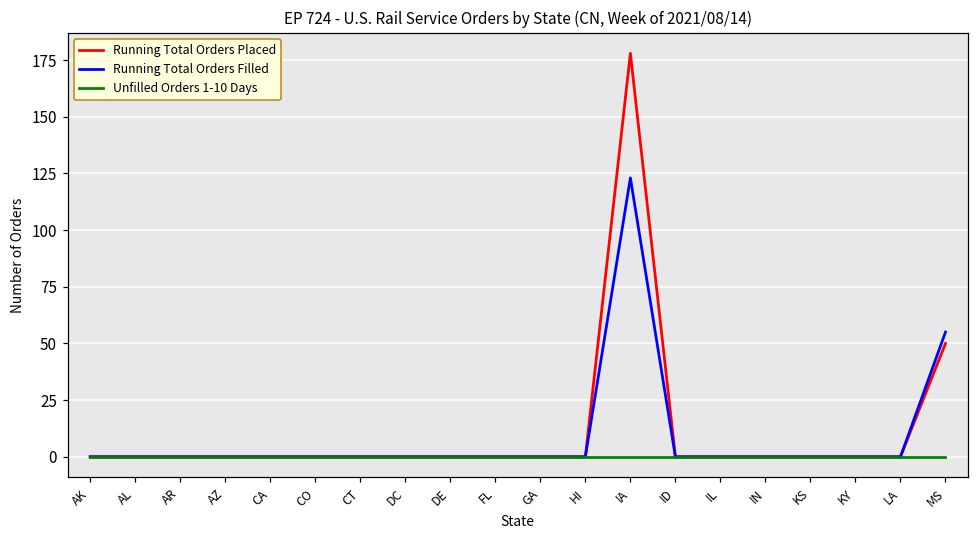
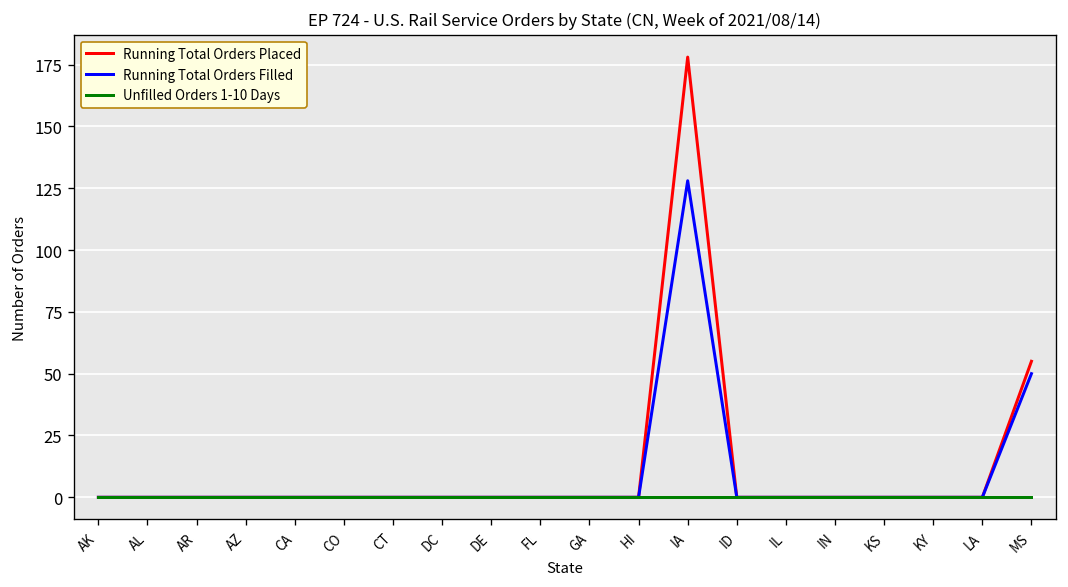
  {
    "Running Total Orders Placed": {
      "IA": 178,
-     "MS": 50
+     "MS": 55
    },
    "Running Total Orders Filled": {
-     "IA": 123,
-     "MS": 55
+     "IA": 128,
+     "MS": 50
    },
    "Unfilled Orders 1-10 Days": {
      "IA": 0,
      "MS": 0
    }
  }
